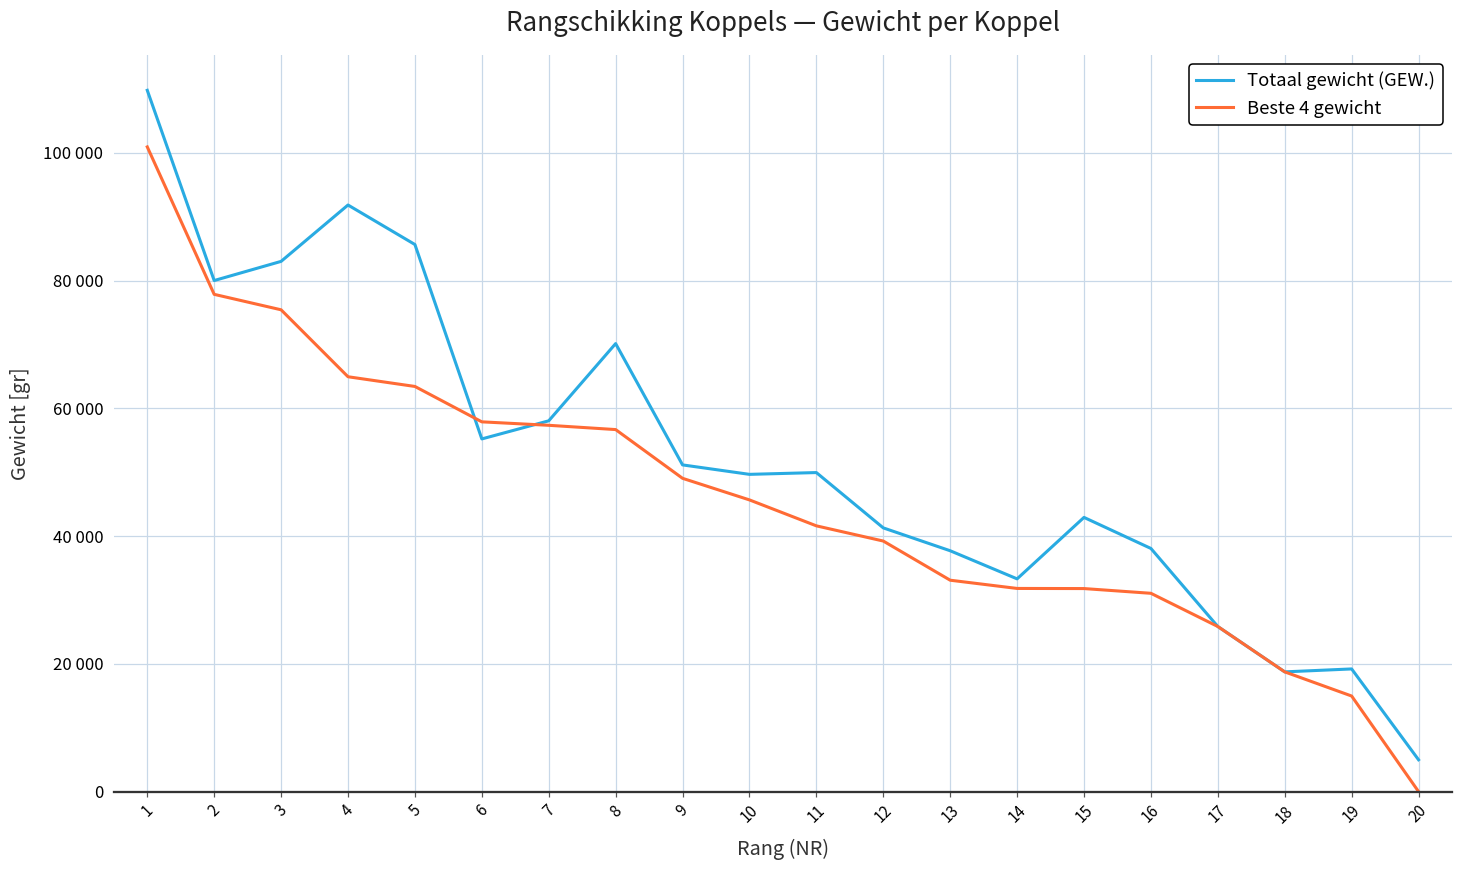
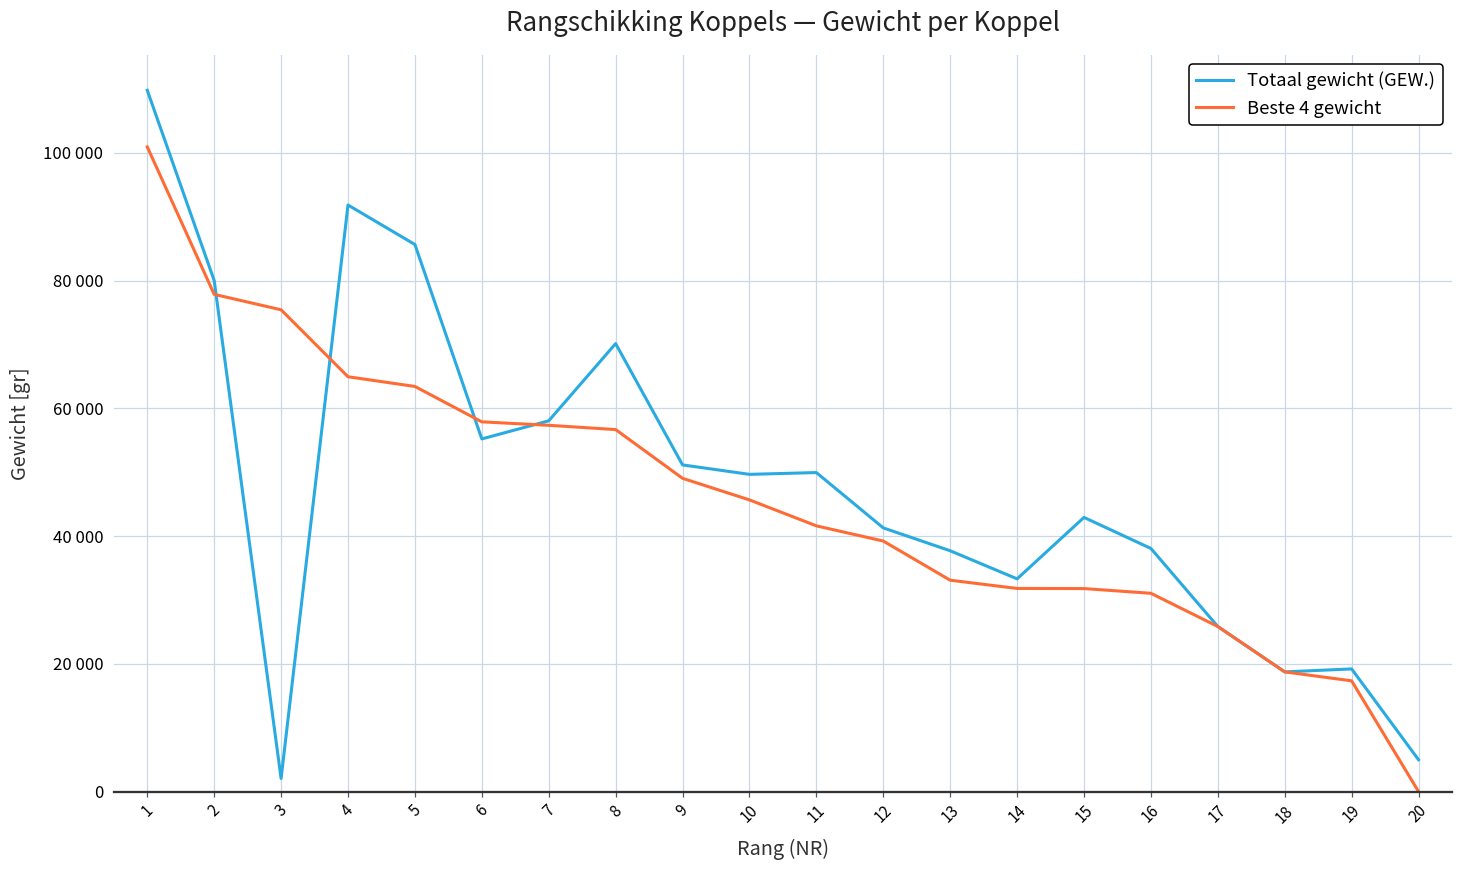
  {
    "Totaal gewicht (GEW.)": {
      "1": 110000,
      "2": 80000,
-     "3": 83000,
+     "3": 2000,
      "4": 92000,
      "5": 86000,
      "6": 55000,
      "7": 58000,
      "8": 70000,
      "9": 51000,
      "10": 50000,
      "11": 50000,
      "12": 41000,
      "13": 38000,
      "14": 33000,
      "15": 43000,
      "16": 38000,
      "19": 19000,
      "20": 5000
    },
    "Beste 4 gewicht": {
      "1": 101000,
      "2": 78000,
      "3": 75000,
      "4": 65000,
      "5": 63000,
      "6": 58000,
      "7": 57000,
      "8": 57000,
      "9": 49000,
      "10": 46000,
      "11": 42000,
      "12": 39000,
      "13": 33000,
      "14": 32000,
      "15": 32000,
      "16": 31000,
-     "19": 15000,
+     "19": 17000,
      "20": 0
    }
  }
